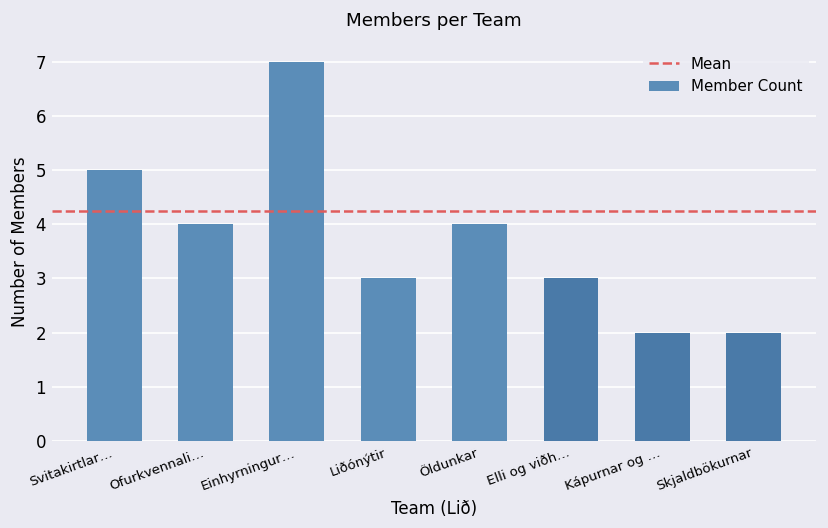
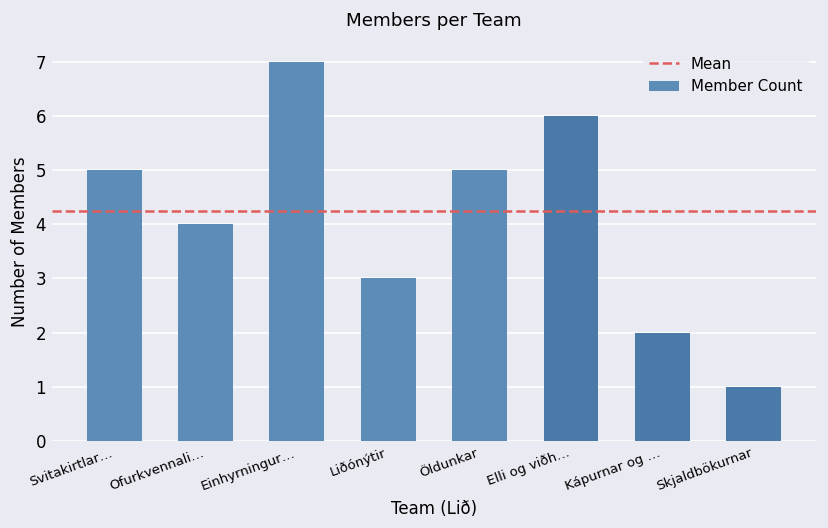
  {
    "Svitakirtlar…": 5,
    "Ofurkvennali…": 4,
    "Einhyrningur…": 7,
    "Liðónýtir": 3,
-   "Öldunkar": 4,
-   "Elli og viðh…": 3,
+   "Öldunkar": 5,
+   "Elli og viðh…": 6,
    "Kápurnar og …": 2,
-   "Skjaldbökurnar": 2
+   "Skjaldbökurnar": 1
  }
